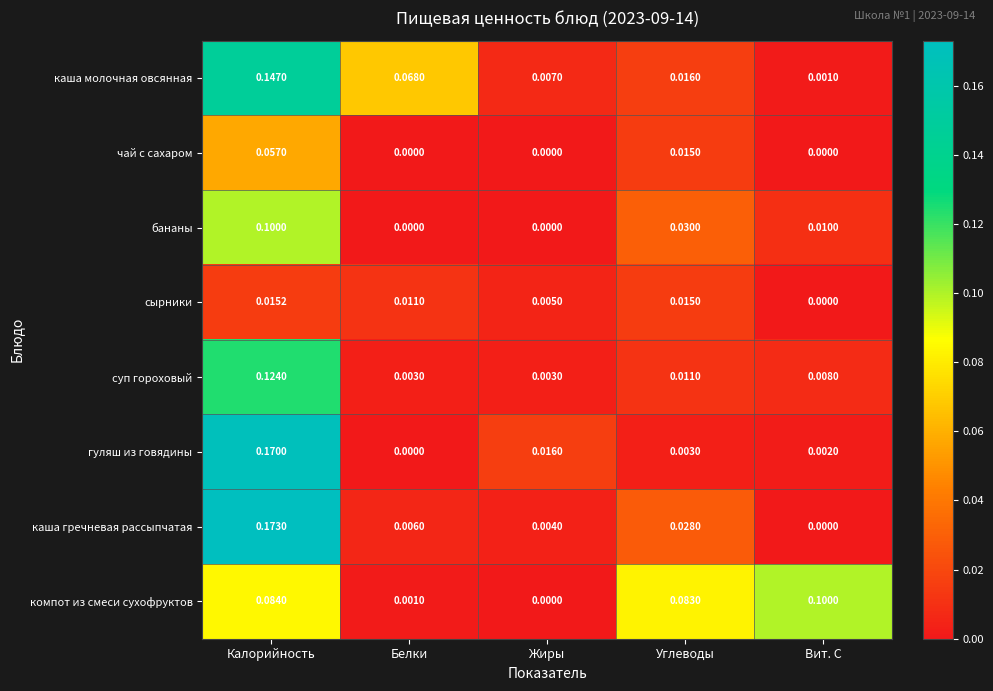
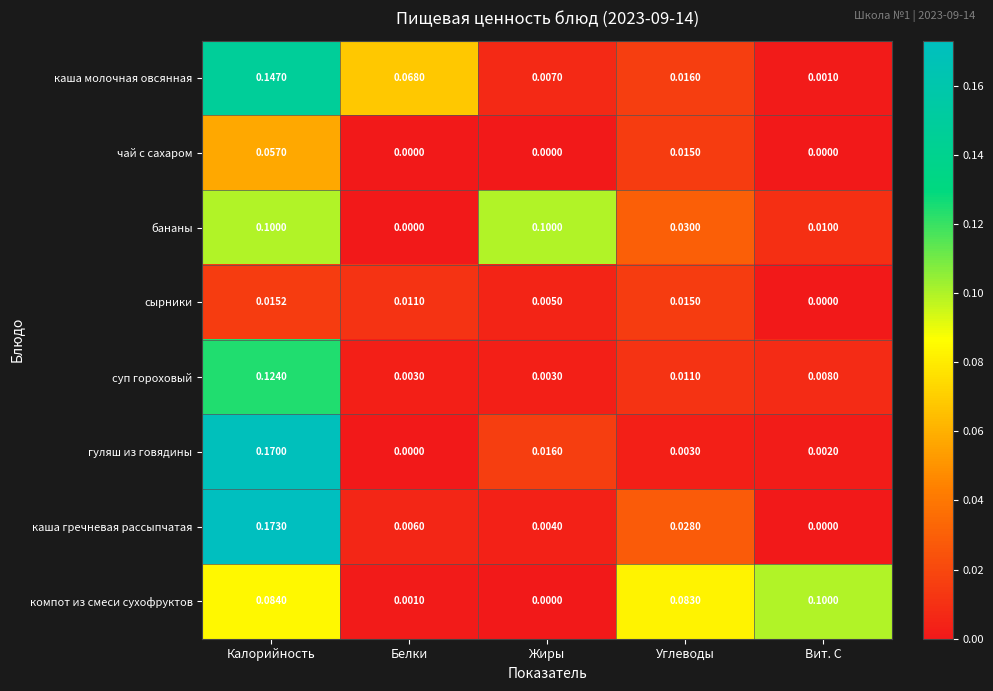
  {
    "каша молочная овсянная": {
      "Калорийность": 0.1470,
      "Белки": 0.0680,
      "Жиры": 0.0070,
      "Углеводы": 0.0160,
      "Вит. С": 0.0010
    },
    "чай с сахаром": {
      "Калорийность": 0.0570,
      "Белки": 0.0000,
      "Жиры": 0.0000,
      "Углеводы": 0.0150,
      "Вит. С": 0.0000
    },
    "бананы": {
      "Калорийность": 0.1000,
      "Белки": 0.0000,
-     "Жиры": 0.0000,
+     "Жиры": 0.1000,
      "Углеводы": 0.0300,
      "Вит. С": 0.0100
    },
    "сырники": {
      "Калорийность": 0.0152,
      "Белки": 0.0110,
      "Жиры": 0.0050,
      "Углеводы": 0.0150,
      "Вит. С": 0.0000
    },
    "суп гороховый": {
      "Калорийность": 0.1240,
      "Белки": 0.0030,
      "Жиры": 0.0030,
      "Углеводы": 0.0110,
      "Вит. С": 0.0080
    },
    "гуляш из говядины": {
      "Калорийность": 0.1700,
      "Белки": 0.0000,
      "Жиры": 0.0160,
      "Углеводы": 0.0030,
      "Вит. С": 0.0020
    },
    "каша гречневая рассыпчатая": {
      "Калорийность": 0.1730,
      "Белки": 0.0060,
      "Жиры": 0.0040,
      "Углеводы": 0.0280,
      "Вит. С": 0.0000
    },
    "компот из смеси сухофруктов": {
      "Калорийность": 0.0840,
      "Белки": 0.0010,
      "Жиры": 0.0000,
      "Углеводы": 0.0830,
      "Вит. С": 0.1000
    }
  }
